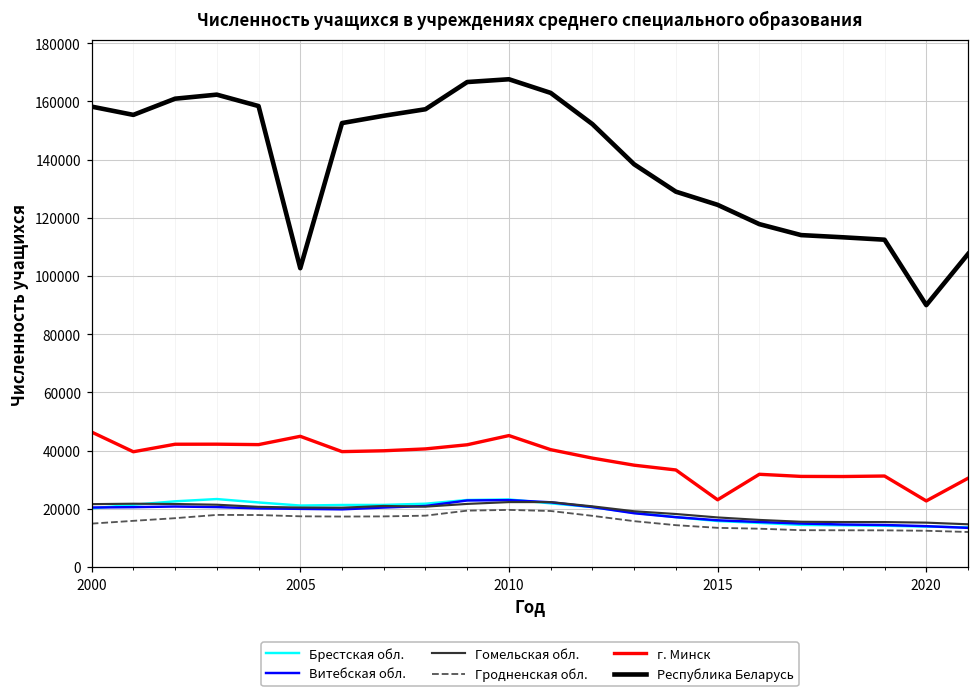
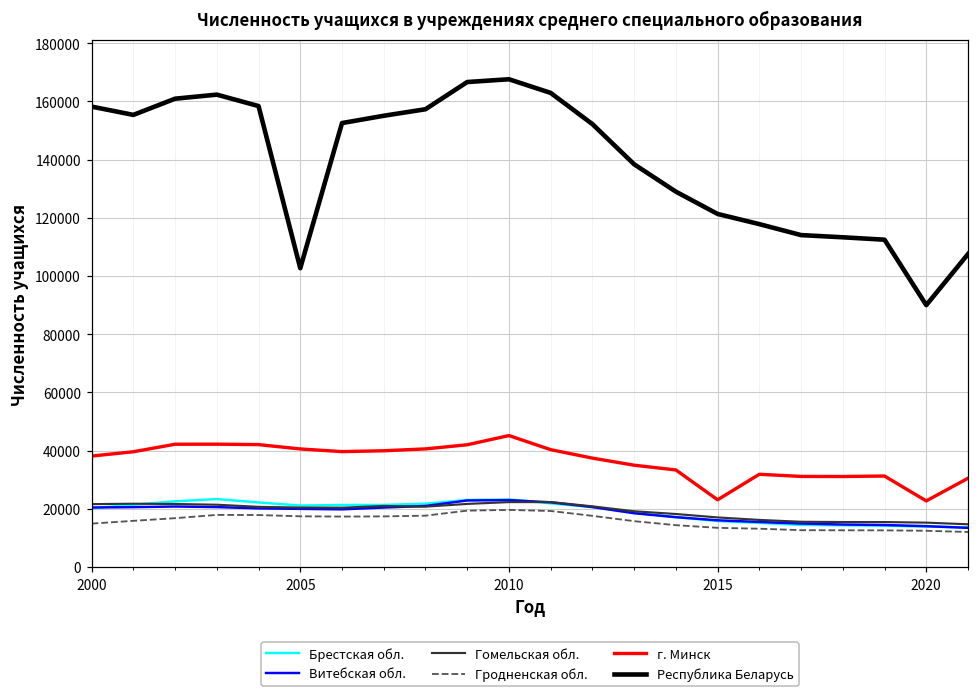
  {
    "г. Минск": {
-     "2000": 46000,
-     "2005": 45000,
+     "2000": 38000,
+     "2005": 41000,
      "2010": 45000,
      "2015": 23000,
      "2020": 23000
    },
    "Республика Беларусь": {
      "2000": 158000,
      "2005": 103000,
      "2010": 168000,
-     "2015": 124000,
+     "2015": 121000,
      "2020": 90000
    }
  }
